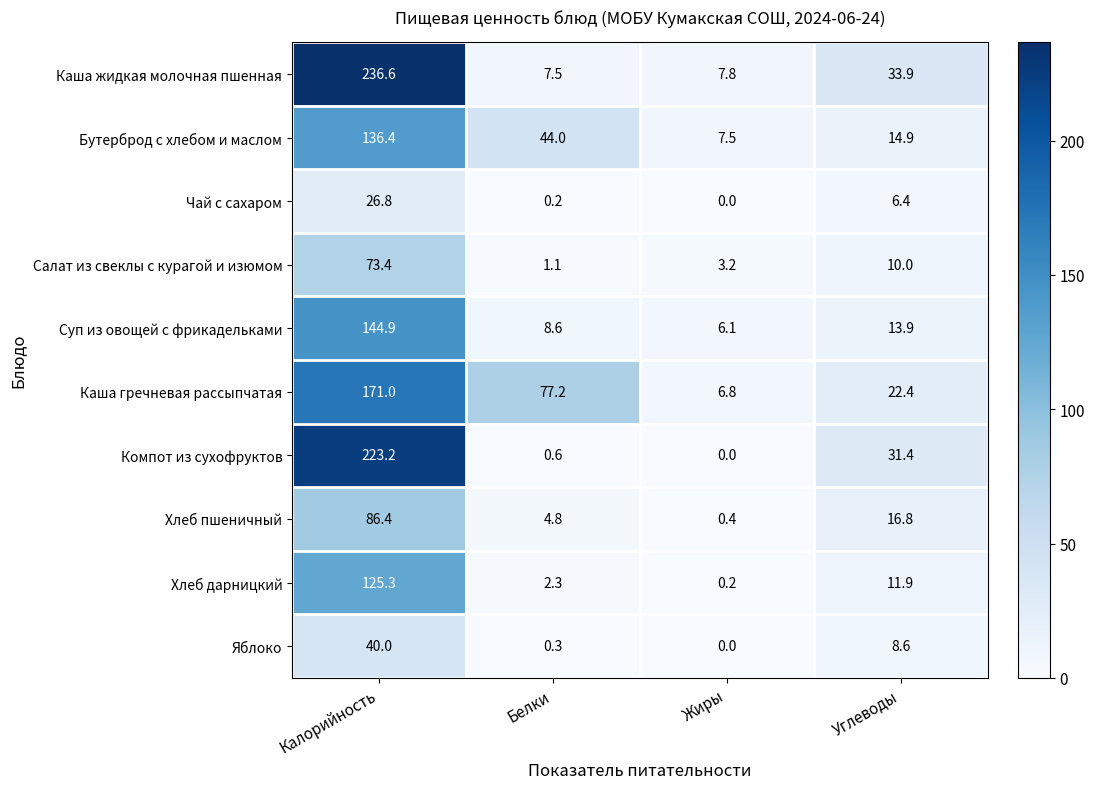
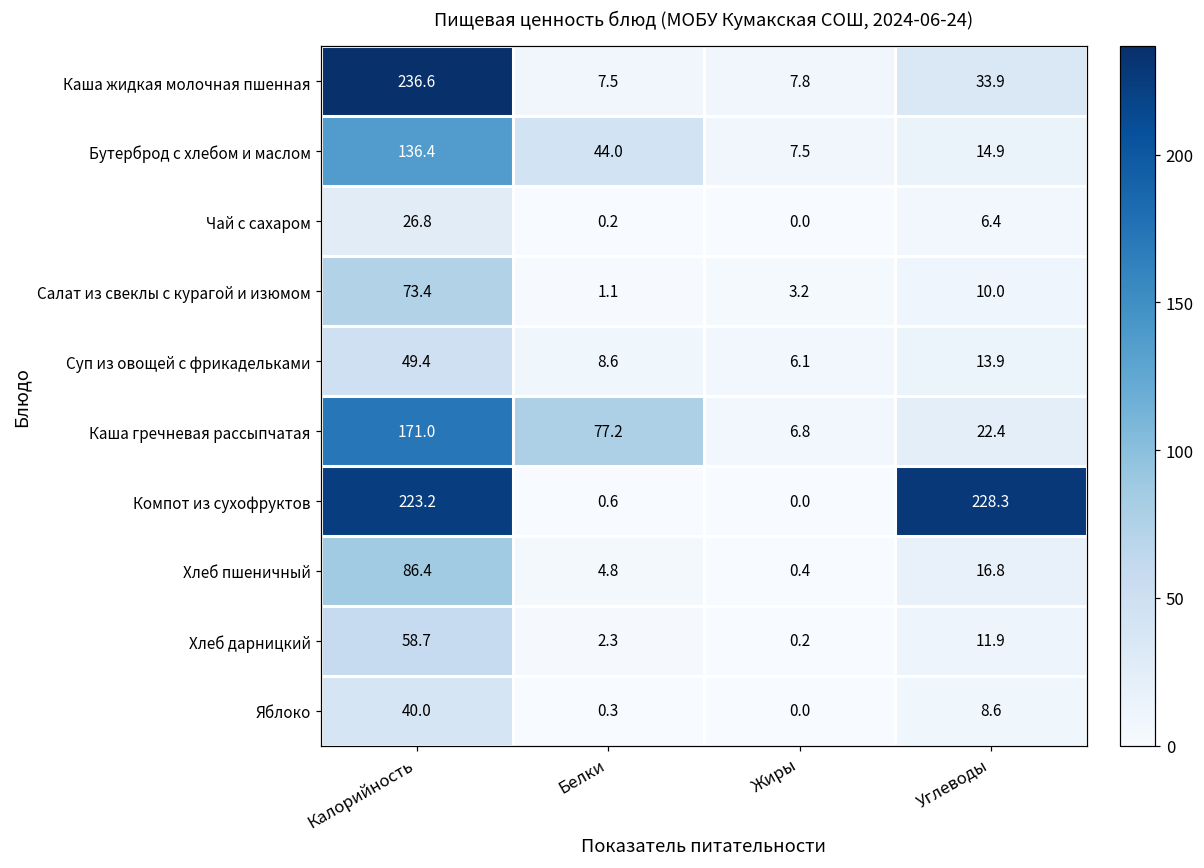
  {
    "Каша жидкая молочная пшенная": {
      "Калорийность": 236.6,
      "Белки": 7.5,
      "Жиры": 7.8,
      "Углеводы": 33.9
    },
    "Бутерброд с хлебом и маслом": {
      "Калорийность": 136.4,
      "Белки": 44.0,
      "Жиры": 7.5,
      "Углеводы": 14.9
    },
    "Чай с сахаром": {
      "Калорийность": 26.8,
      "Белки": 0.2,
      "Жиры": 0.0,
      "Углеводы": 6.4
    },
    "Салат из свеклы с курагой и изюмом": {
      "Калорийность": 73.4,
      "Белки": 1.1,
      "Жиры": 3.2,
      "Углеводы": 10.0
    },
    "Суп из овощей с фрикадельками": {
-     "Калорийность": 144.9,
+     "Калорийность": 49.4,
      "Белки": 8.6,
      "Жиры": 6.1,
      "Углеводы": 13.9
    },
    "Каша гречневая рассыпчатая": {
      "Калорийность": 171.0,
      "Белки": 77.2,
      "Жиры": 6.8,
      "Углеводы": 22.4
    },
    "Компот из сухофруктов": {
      "Калорийность": 223.2,
      "Белки": 0.6,
      "Жиры": 0.0,
-     "Углеводы": 31.4
+     "Углеводы": 228.3
    },
    "Хлеб пшеничный": {
      "Калорийность": 86.4,
      "Белки": 4.8,
      "Жиры": 0.4,
      "Углеводы": 16.8
    },
    "Хлеб дарницкий": {
-     "Калорийность": 125.3,
+     "Калорийность": 58.7,
      "Белки": 2.3,
      "Жиры": 0.2,
      "Углеводы": 11.9
    },
    "Яблоко": {
      "Калорийность": 40.0,
      "Белки": 0.3,
      "Жиры": 0.0,
      "Углеводы": 8.6
    }
  }
